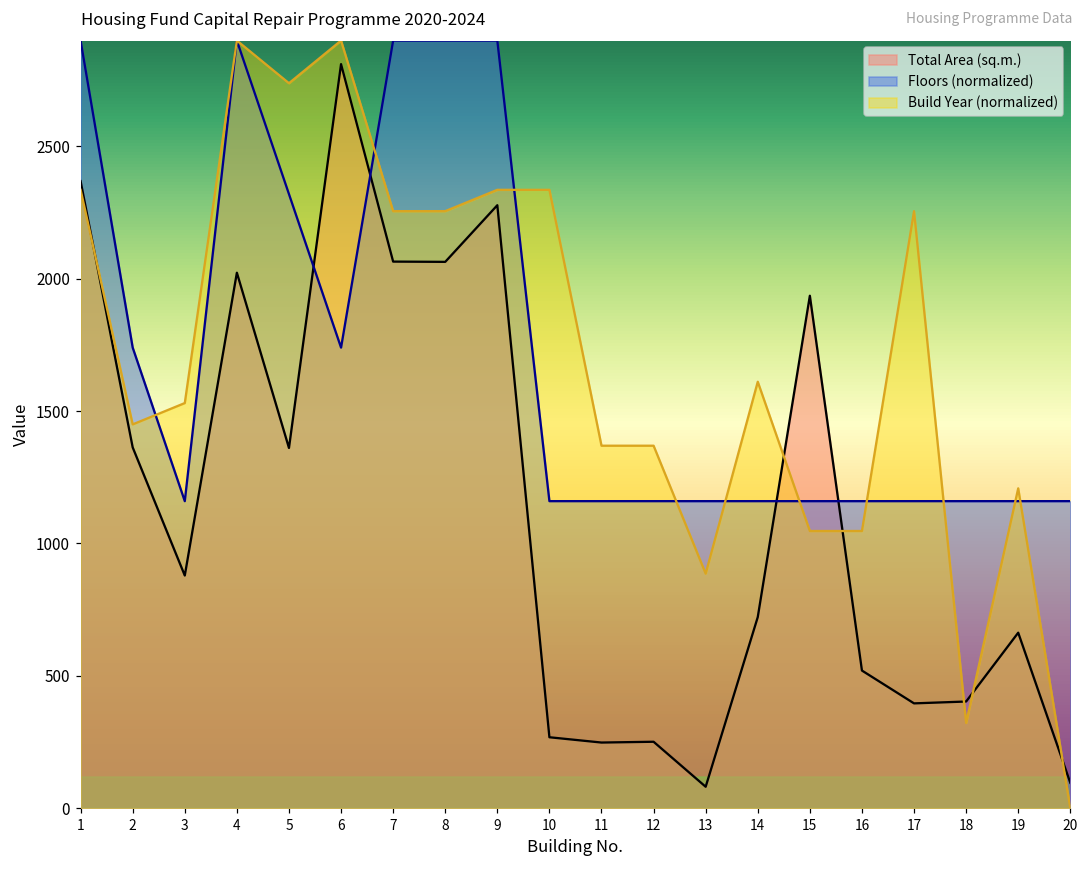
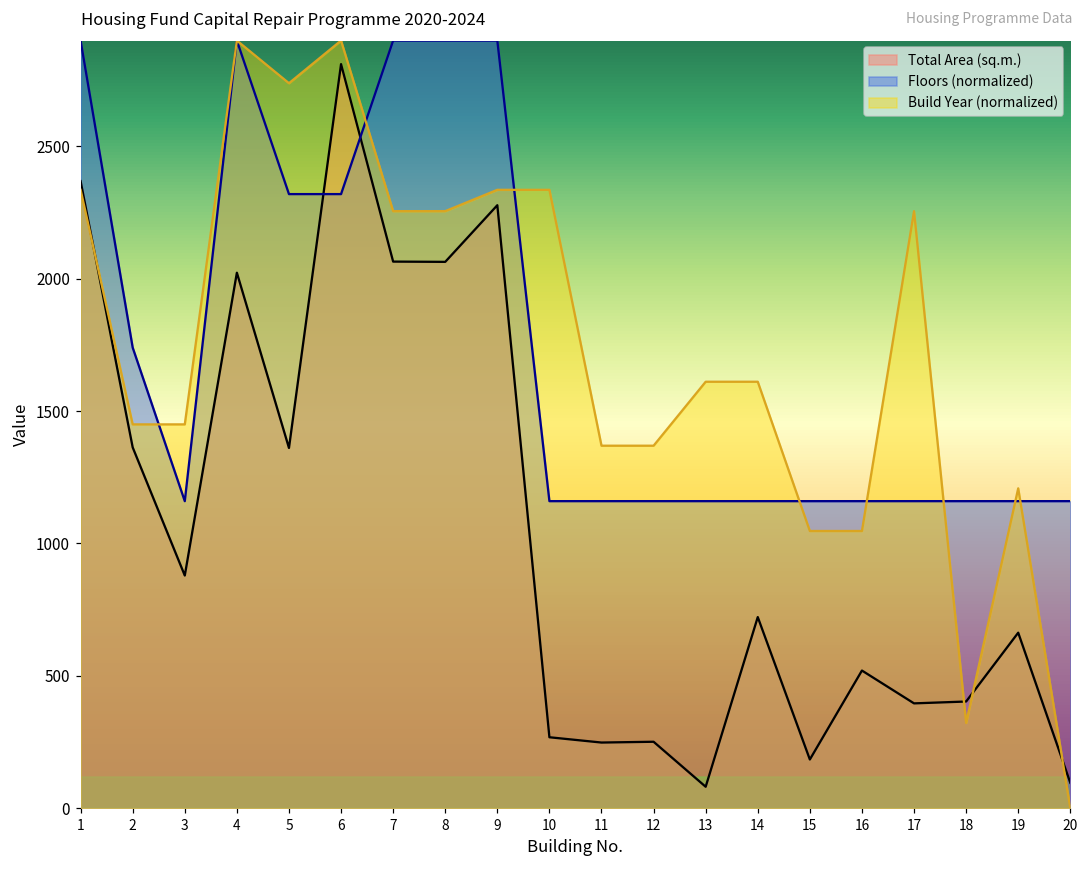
  {
    "Total Area (sq.m.)": {
      "1": 2370,
      "2": 1360,
      "3": 880,
      "4": 2020,
      "5": 1360,
      "6": 2810,
      "7": 2070,
      "8": 2060,
      "9": 2280,
      "10": 270,
      "11": 250,
      "12": 250,
      "14": 720,
-     "15": 1940,
+     "15": 180,
      "16": 520,
      "17": 400,
      "18": 400,
      "19": 660
    },
    "Floors (normalized)": {
      "1": 2900,
      "2": 1740,
      "3": 1160,
      "5": 2320,
-     "6": 1740,
+     "6": 2320,
      "7": 2900,
      "8": 2900,
      "9": 2900,
      "10": 1160,
      "11": 1160,
      "12": 1160,
      "13": 1160,
      "14": 1160,
      "15": 1160,
      "16": 1160,
      "17": 1160,
      "18": 1160,
      "19": 1160,
      "20": 1160
    },
    "Build Year (normalized)": {
      "1": 2340,
      "2": 1450,
-     "3": 1530,
+     "3": 1450,
      "5": 2740,
      "6": 2900,
      "7": 2260,
      "8": 2260,
      "9": 2340,
      "10": 2340,
      "11": 1370,
      "12": 1370,
-     "13": 890,
+     "13": 1610,
      "14": 1610,
      "15": 1050,
      "16": 1050,
      "17": 2260,
      "18": 320,
      "19": 1210
    }
  }
